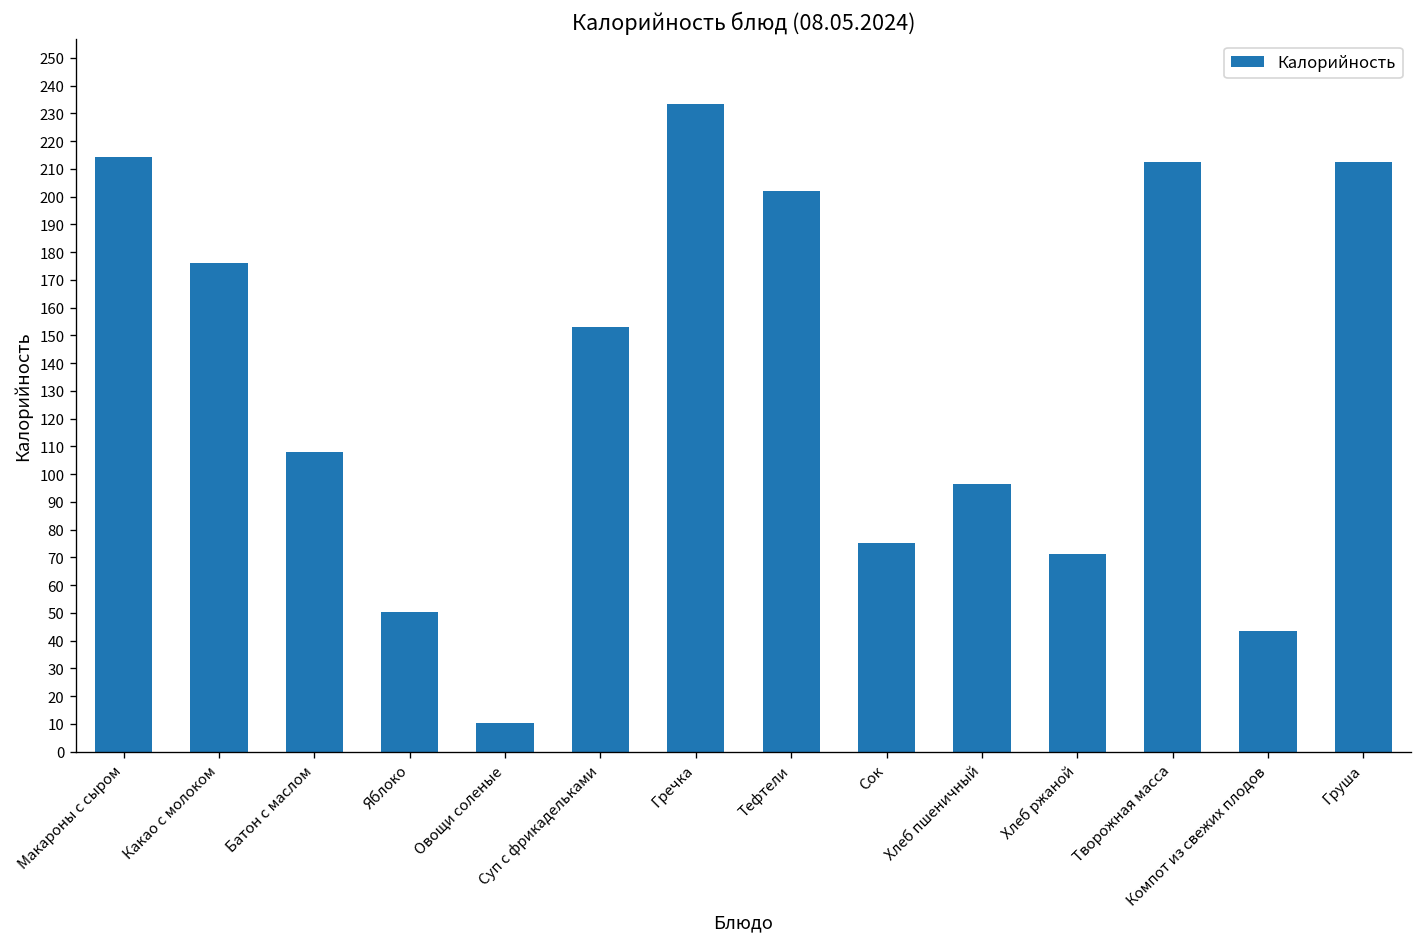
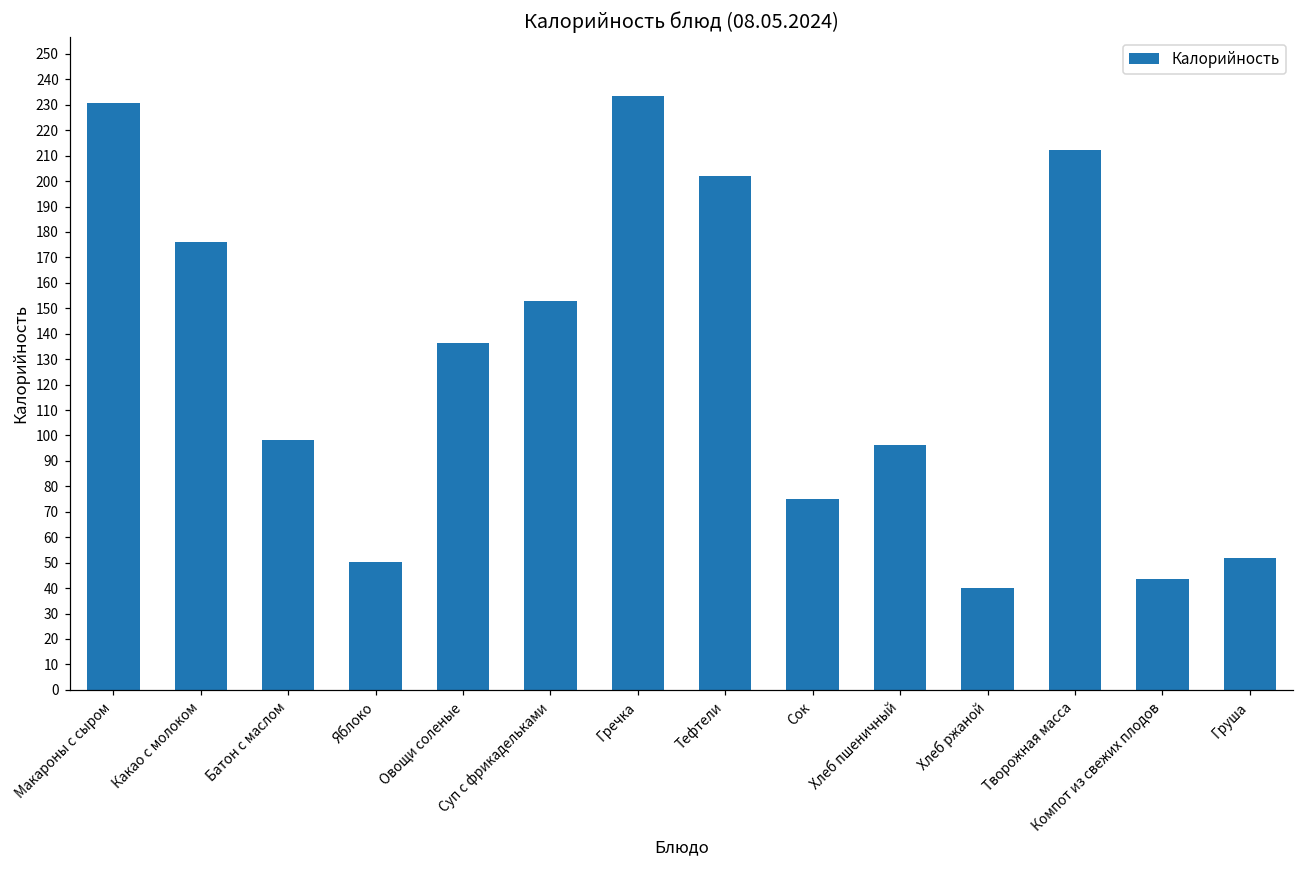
  {
-   "Макароны с сыром": 214,
+   "Макароны с сыром": 231,
    "Какао с молоком": 176,
-   "Батон с маслом": 108,
+   "Батон с маслом": 98,
    "Яблоко": 50,
-   "Овощи соленые": 10,
+   "Овощи соленые": 136,
    "Суп с фрикадельками": 153,
    "Гречка": 233,
    "Тефтели": 202,
    "Сок": 75,
    "Хлеб пшеничный": 96,
-   "Хлеб ржаной": 71,
+   "Хлеб ржаной": 40,
    "Творожная масса": 212,
    "Компот из свежих плодов": 44,
-   "Груша": 212
+   "Груша": 52
  }
